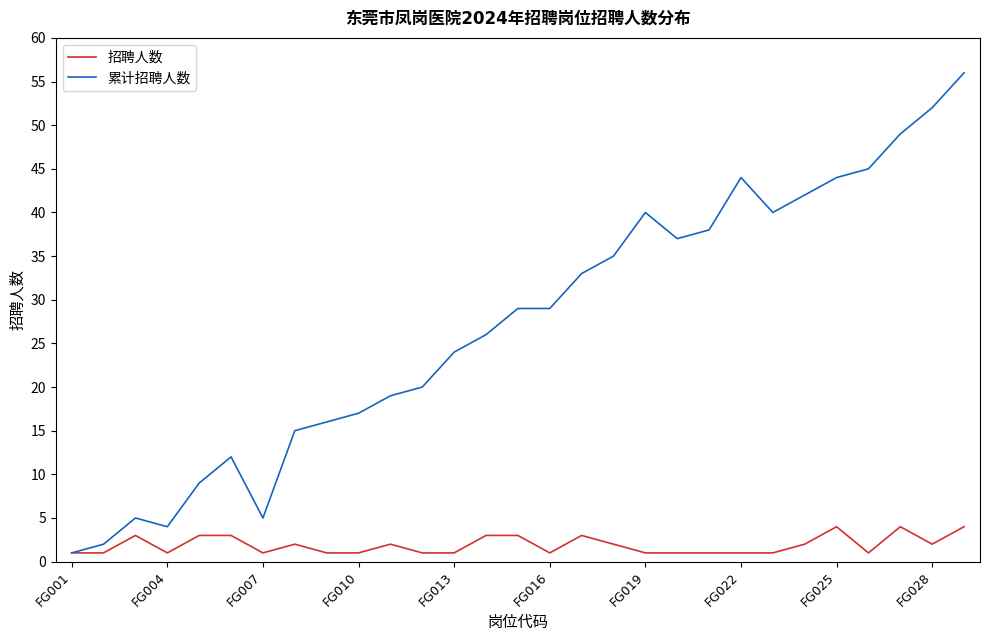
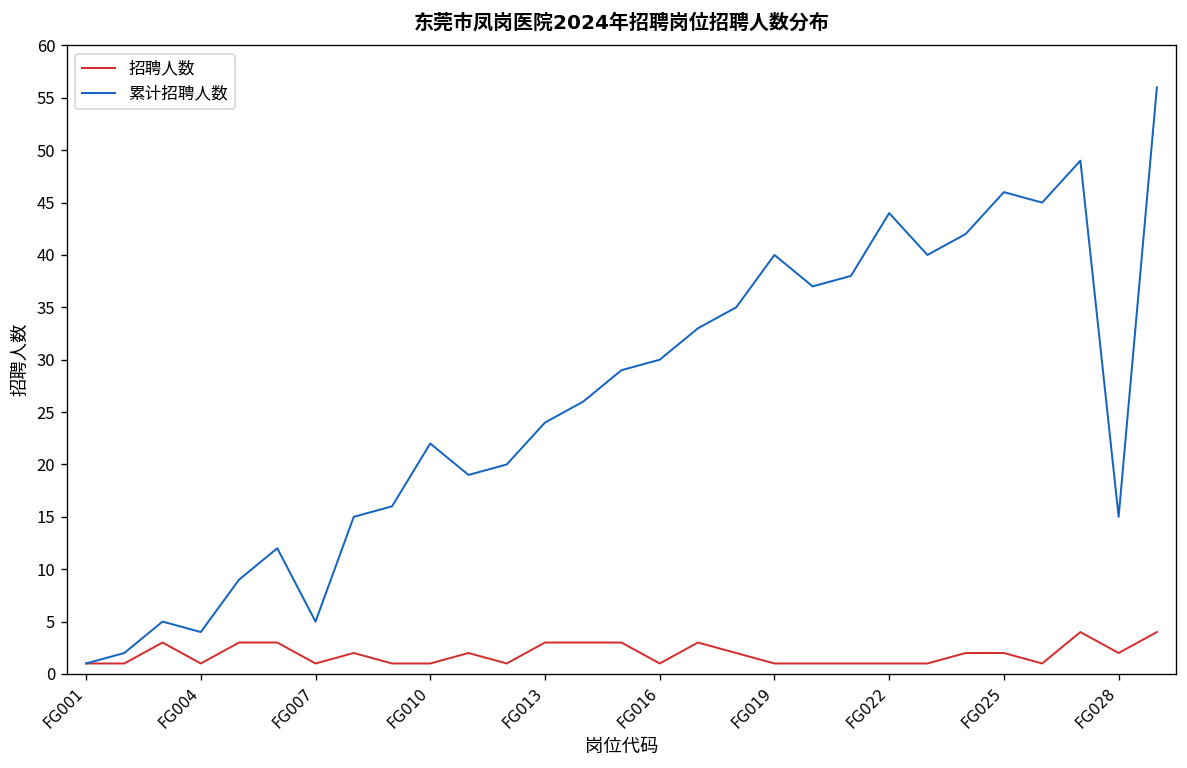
  {
    "招聘人数": {
      "FG004": 1,
      "FG007": 1,
      "FG010": 1,
-     "FG013": 1,
+     "FG013": 3,
      "FG016": 1,
      "FG019": 1,
      "FG022": 1,
-     "FG025": 4,
+     "FG025": 2,
      "FG028": 2
    },
    "累计招聘人数": {
      "FG004": 4,
      "FG007": 5,
-     "FG010": 17,
+     "FG010": 22,
      "FG013": 24,
-     "FG016": 29,
+     "FG016": 30,
      "FG019": 40,
      "FG022": 44,
-     "FG025": 44,
-     "FG028": 52
+     "FG025": 46,
+     "FG028": 15
    }
  }
